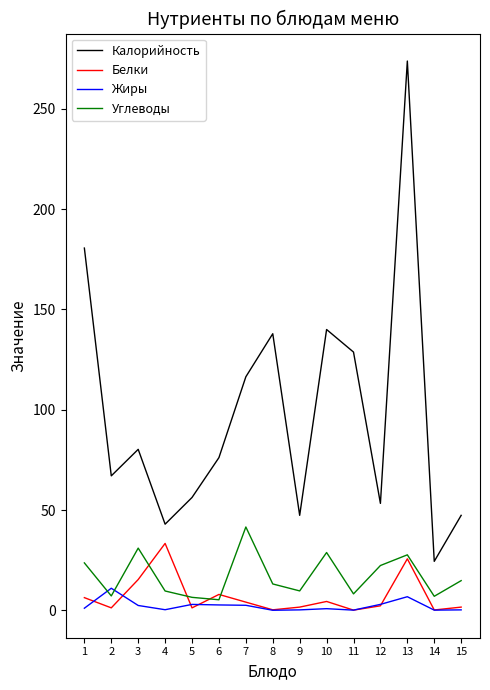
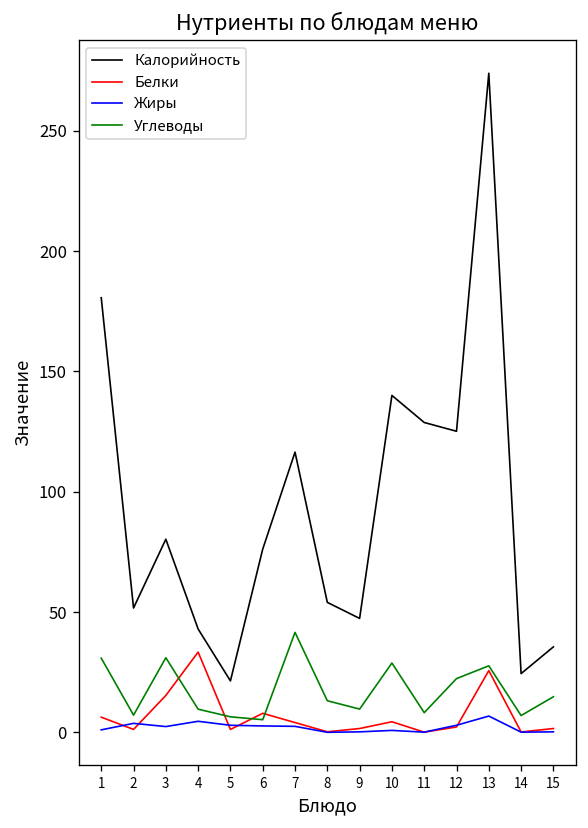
  {
    "Калорийность": {
      "1": 181,
-     "2": 67,
+     "2": 52,
      "3": 80,
      "4": 43,
-     "5": 56,
+     "5": 21,
      "6": 76,
      "7": 116,
-     "8": 138,
+     "8": 54,
      "9": 47,
      "10": 140,
      "11": 129,
-     "12": 53,
+     "12": 125,
      "13": 274,
      "14": 24,
-     "15": 47
+     "15": 36
    },
    "Белки": {
      "1": 6,
      "2": 1,
      "3": 15,
      "4": 33,
      "5": 1,
      "6": 8,
      "7": 4,
      "9": 2,
      "10": 4,
      "13": 26,
      "15": 2
    },
    "Жиры": {
      "1": 1,
-     "2": 11,
+     "2": 4,
      "3": 2,
-     "4": 0,
+     "4": 5,
      "5": 3,
      "6": 3,
      "7": 2,
      "9": 0,
      "10": 1,
      "13": 7,
      "15": 0
    },
    "Углеводы": {
-     "1": 24,
+     "1": 31,
      "2": 7,
      "3": 31,
      "4": 10,
      "5": 6,
      "6": 5,
      "7": 42,
      "8": 13,
      "9": 10,
      "10": 29,
      "11": 8,
      "12": 22,
      "13": 28,
      "14": 7,
      "15": 15
    }
  }
